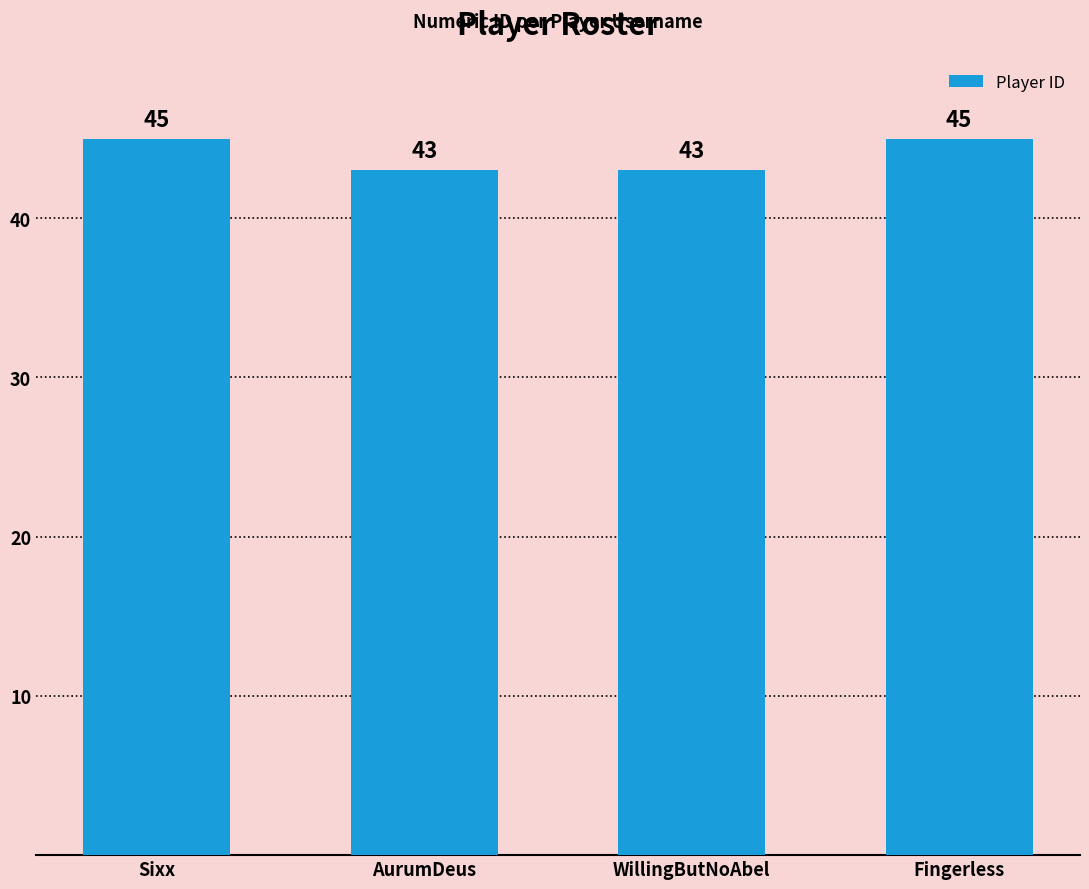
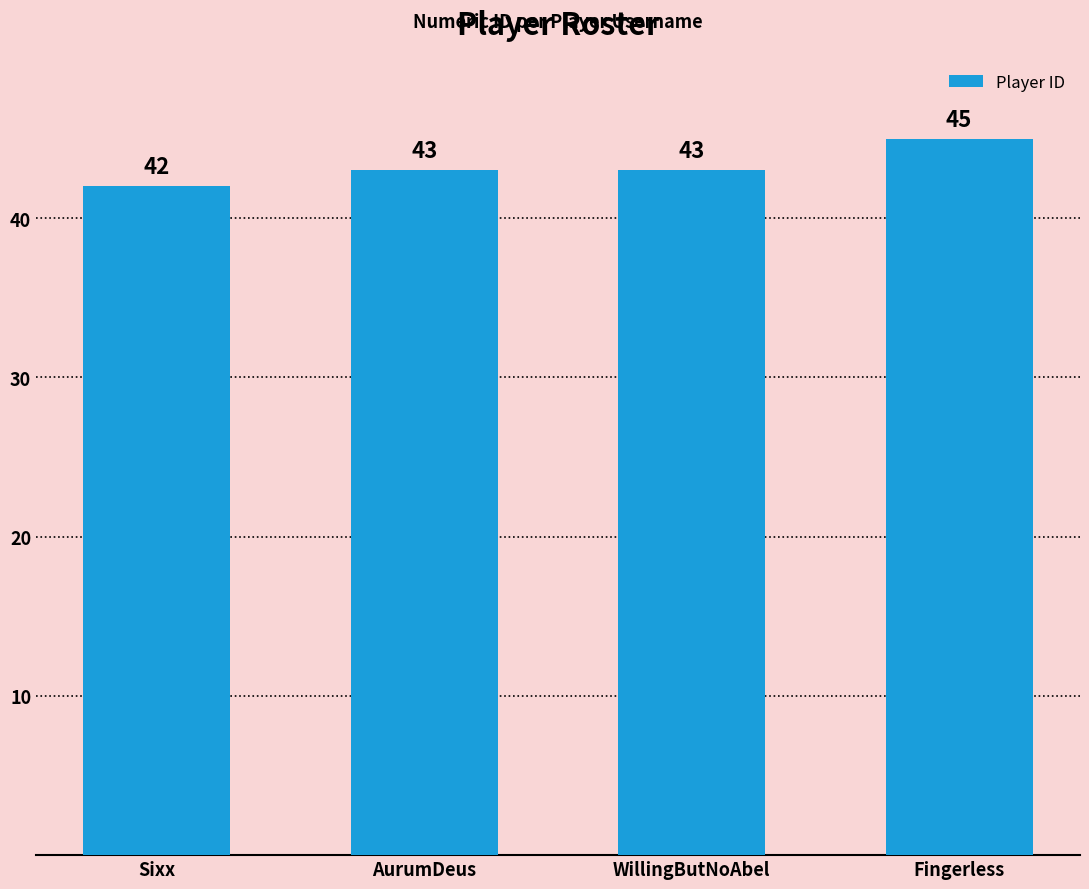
  {
-   "Sixx": 45,
+   "Sixx": 42,
    "AurumDeus": 43,
    "WillingButNoAbel": 43,
    "Fingerless": 45
  }
